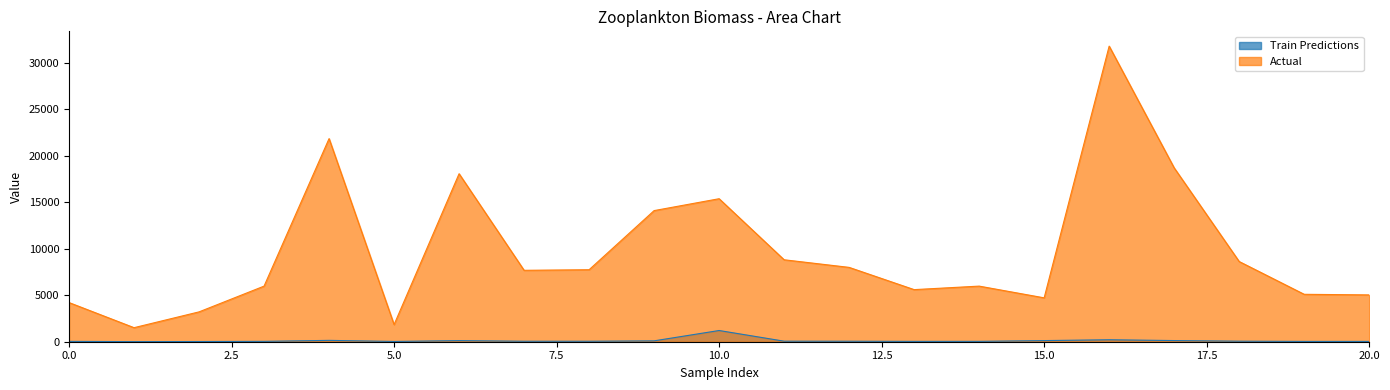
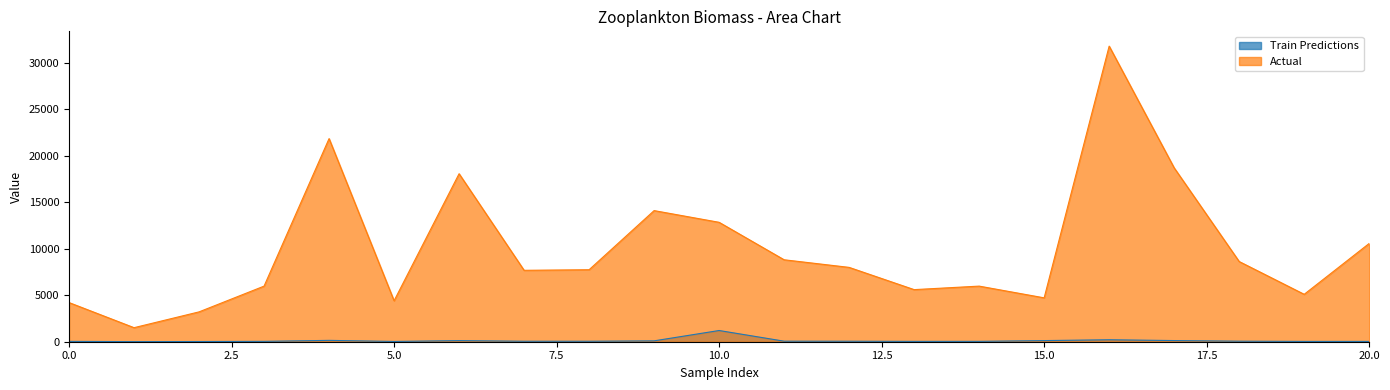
  {
    "Train Predictions": {
      "0.0": 0,
      "5.0": 0,
      "10.0": 1000,
      "15.0": 0,
      "20.0": 0
    },
    "Actual": {
      "0.0": 4000,
-     "5.0": 2000,
-     "10.0": 15000,
+     "5.0": 4000,
+     "10.0": 13000,
      "15.0": 5000,
-     "20.0": 5000
+     "20.0": 11000
    }
  }
